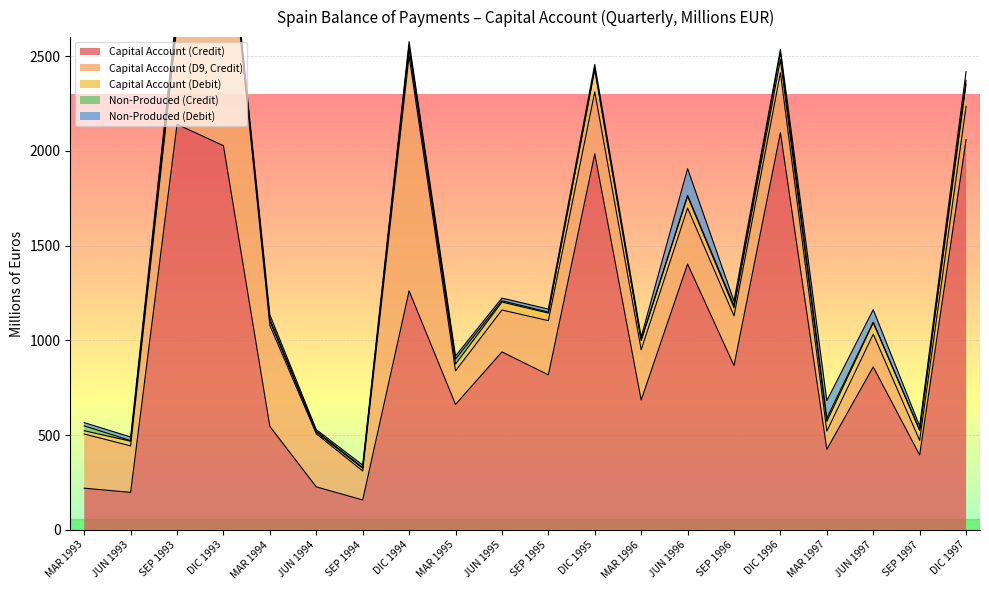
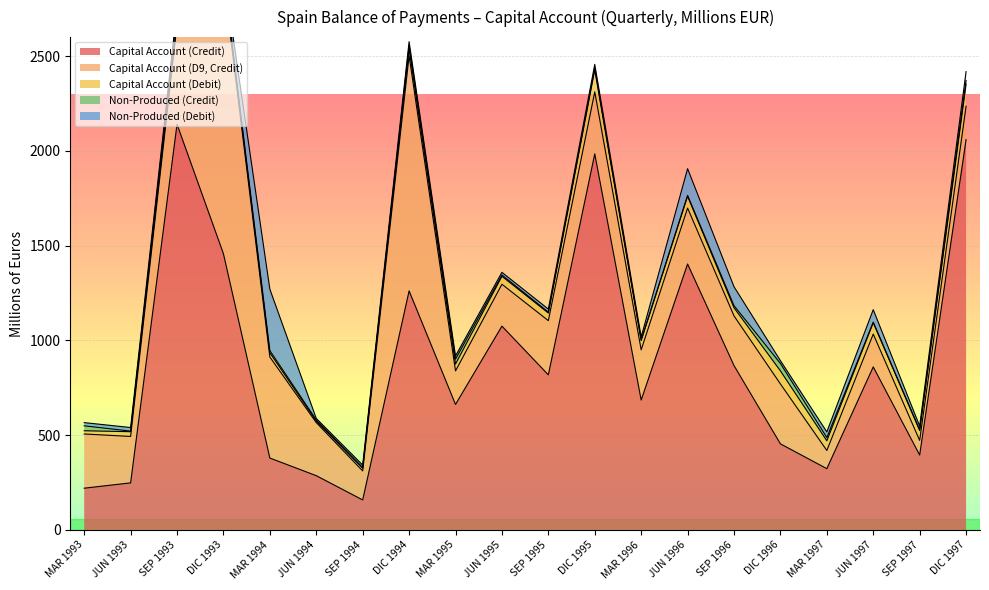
  {
    "Capital Account (Credit)": {
      "MAR 1993": 220,
-     "JUN 1993": 200,
-     "DIC 1993": 2030,
-     "MAR 1994": 550,
-     "JUN 1994": 230,
+     "JUN 1993": 250,
+     "DIC 1993": 1460,
+     "MAR 1994": 380,
+     "JUN 1994": 290,
      "SEP 1994": 160,
      "DIC 1994": 1260,
      "MAR 1995": 660,
-     "JUN 1995": 940,
+     "JUN 1995": 1080,
      "SEP 1995": 820,
      "DIC 1995": 1980,
      "MAR 1996": 690,
      "JUN 1996": 1400,
      "SEP 1996": 870,
-     "DIC 1996": 2100,
-     "MAR 1997": 430,
+     "DIC 1996": 450,
+     "MAR 1997": 320,
      "JUN 1997": 860,
      "SEP 1997": 400,
      "DIC 1997": 2060
    },
    "Non-Produced (Credit)": {
      "MAR 1993": 30,
      "DIC 1994": 20,
      "MAR 1995": 30,
      "DIC 1996": 40,
      "MAR 1997": 20,
      "DIC 1997": 20
    },
    "Non-Produced (Debit)": {
      "MAR 1993": 20,
      "JUN 1993": 20,
-     "MAR 1994": 20,
+     "MAR 1994": 320,
      "DIC 1994": 20,
      "MAR 1995": 20,
      "JUN 1995": 10,
      "SEP 1995": 20,
      "DIC 1995": 20,
      "MAR 1996": 20,
      "JUN 1996": 140,
-     "SEP 1996": 20,
+     "SEP 1996": 100,
      "DIC 1996": 20,
-     "MAR 1997": 90,
+     "MAR 1997": 30,
      "JUN 1997": 70,
      "SEP 1997": 20,
      "DIC 1997": 50
    }
  }
